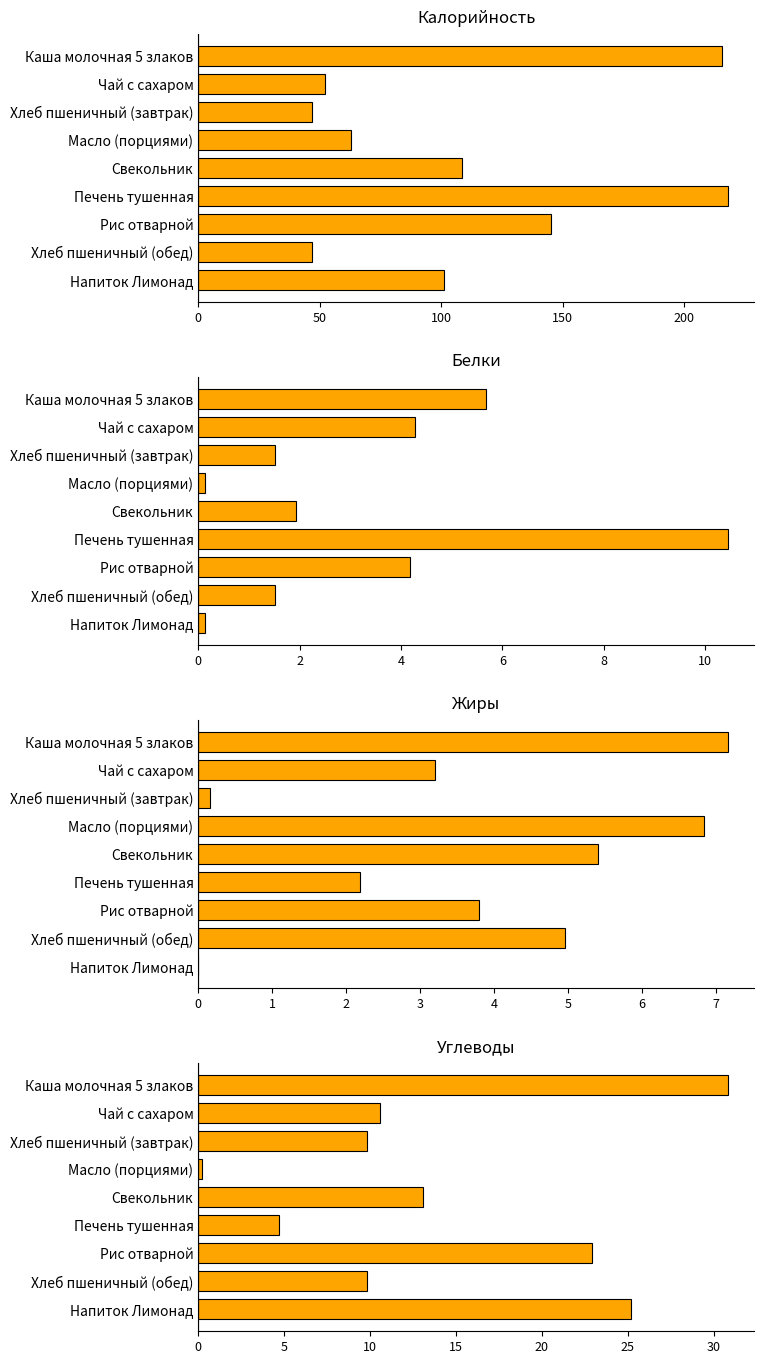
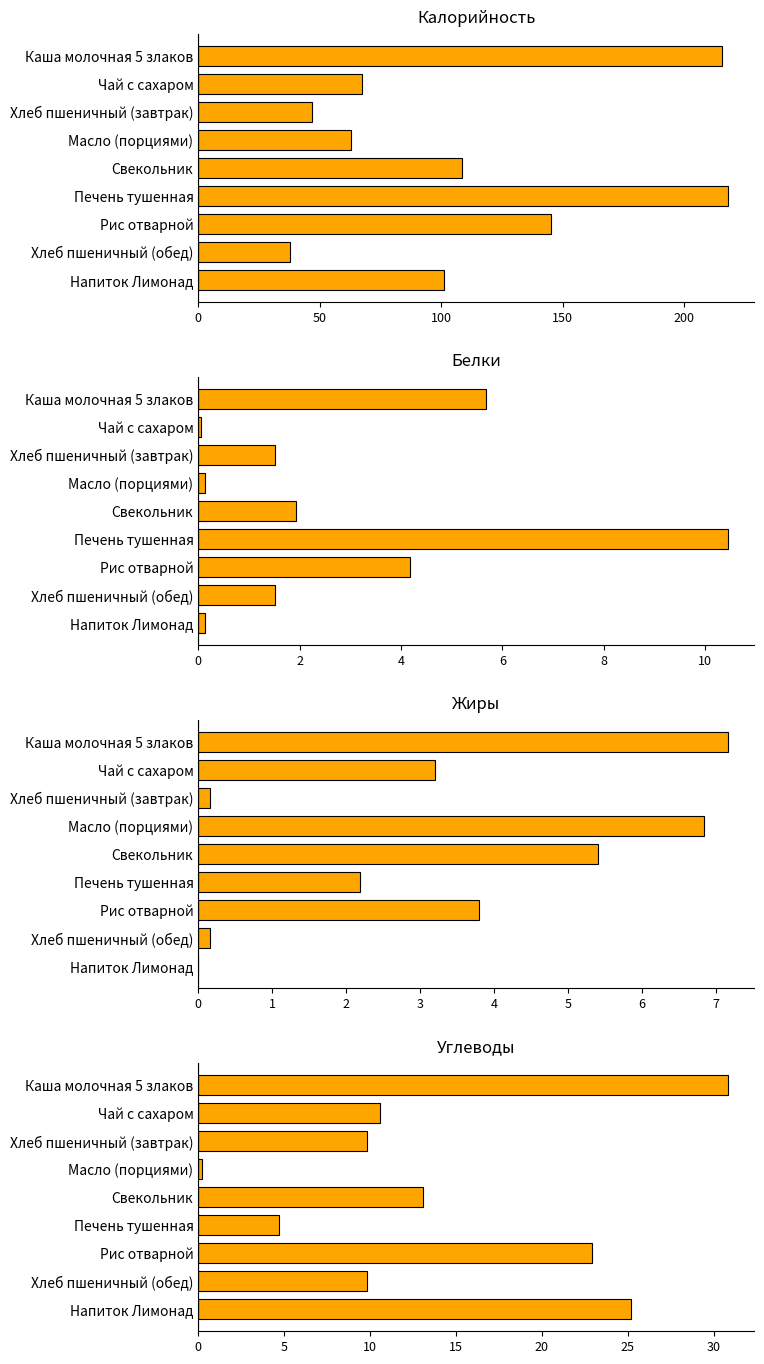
  {
    "Калорийность": {
      "Каша молочная 5 злаков": 216,
-     "Чай с сахаром": 52,
+     "Чай с сахаром": 67,
      "Хлеб пшеничный (завтрак)": 47,
      "Масло (порциями)": 63,
      "Свекольник": 109,
      "Печень тушенная": 218,
      "Рис отварной": 145,
-     "Хлеб пшеничный (обед)": 47,
+     "Хлеб пшеничный (обед)": 38,
      "Напиток Лимонад": 101
    },
    "Белки": {
      "Каша молочная 5 злаков": 5.7,
-     "Чай с сахаром": 4.3,
+     "Чай с сахаром": 0.1,
      "Хлеб пшеничный (завтрак)": 1.5,
      "Масло (порциями)": 0.1,
      "Свекольник": 1.9,
      "Печень тушенная": 10.5,
      "Рис отварной": 4.2,
      "Хлеб пшеничный (обед)": 1.5,
      "Напиток Лимонад": 0.1
    },
    "Жиры": {
      "Каша молочная 5 злаков": 7.2,
      "Чай с сахаром": 3.2,
      "Хлеб пшеничный (завтрак)": 0.2,
      "Масло (порциями)": 6.8,
      "Свекольник": 5.4,
      "Печень тушенная": 2.2,
      "Рис отварной": 3.8,
-     "Хлеб пшеничный (обед)": 5.0,
+     "Хлеб пшеничный (обед)": 0.2,
      "Напиток Лимонад": 0.0
    },
    "Углеводы": {
      "Каша молочная 5 злаков": 30.8,
      "Чай с сахаром": 10.6,
      "Хлеб пшеничный (завтрак)": 9.8,
      "Масло (порциями)": 0.2,
      "Свекольник": 13.1,
      "Печень тушенная": 4.7,
      "Рис отварной": 22.9,
      "Хлеб пшеничный (обед)": 9.8,
      "Напиток Лимонад": 25.2
    }
  }
